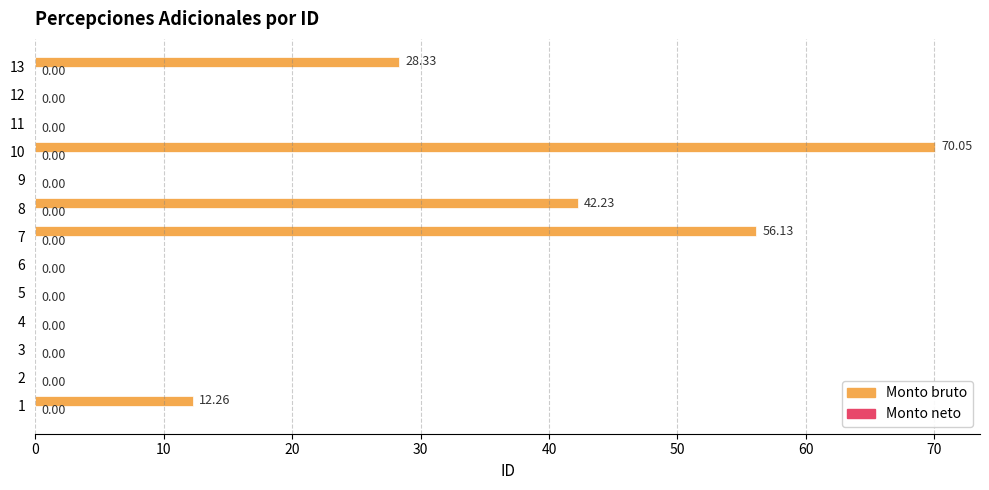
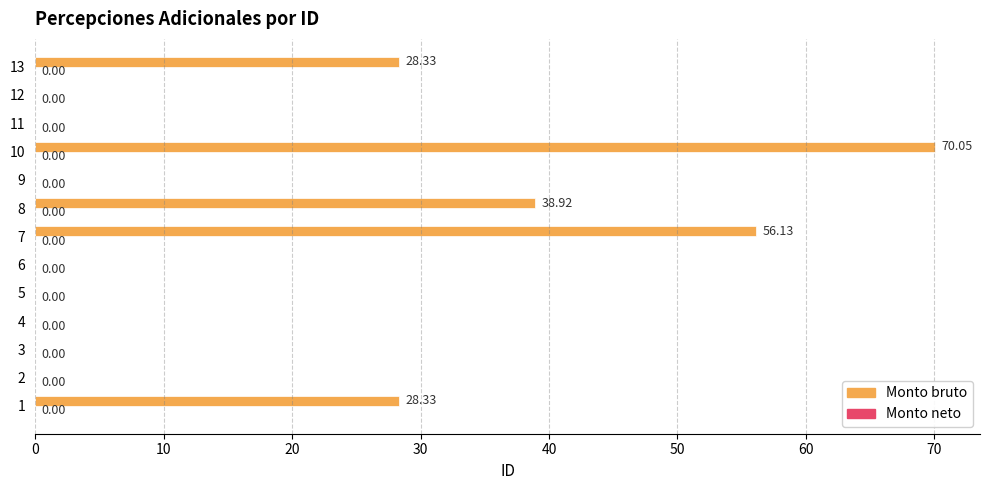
  {
    "Monto bruto": {
      "13": 28.33,
      "10": 70.05,
-     "8": 42.23,
+     "8": 38.92,
      "7": 56.13,
-     "1": 12.26
+     "1": 28.33
    },
    "Monto neto": {
      "13": 0.00,
      "12": 0.00,
      "11": 0.00,
      "10": 0.00,
      "9": 0.00,
      "8": 0.00,
      "7": 0.00,
      "6": 0.00,
      "5": 0.00,
      "4": 0.00,
      "3": 0.00,
      "2": 0.00,
      "1": 0.00
    }
  }
